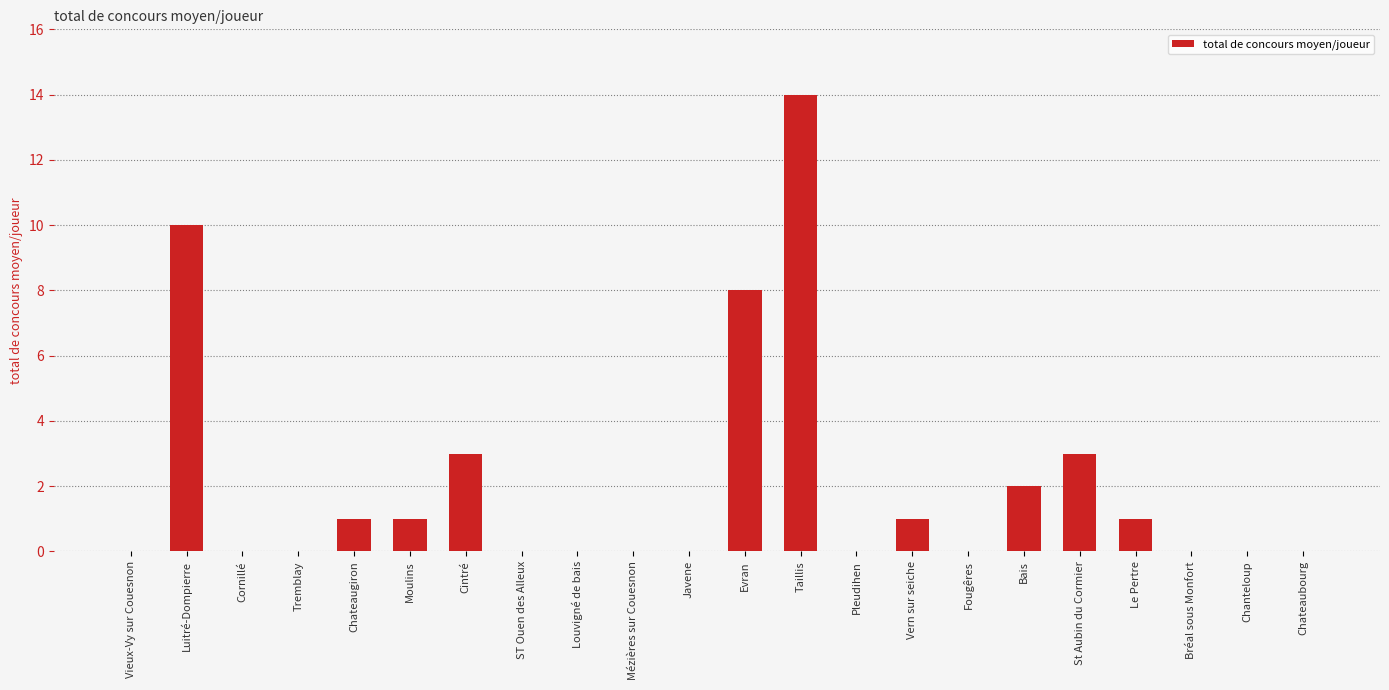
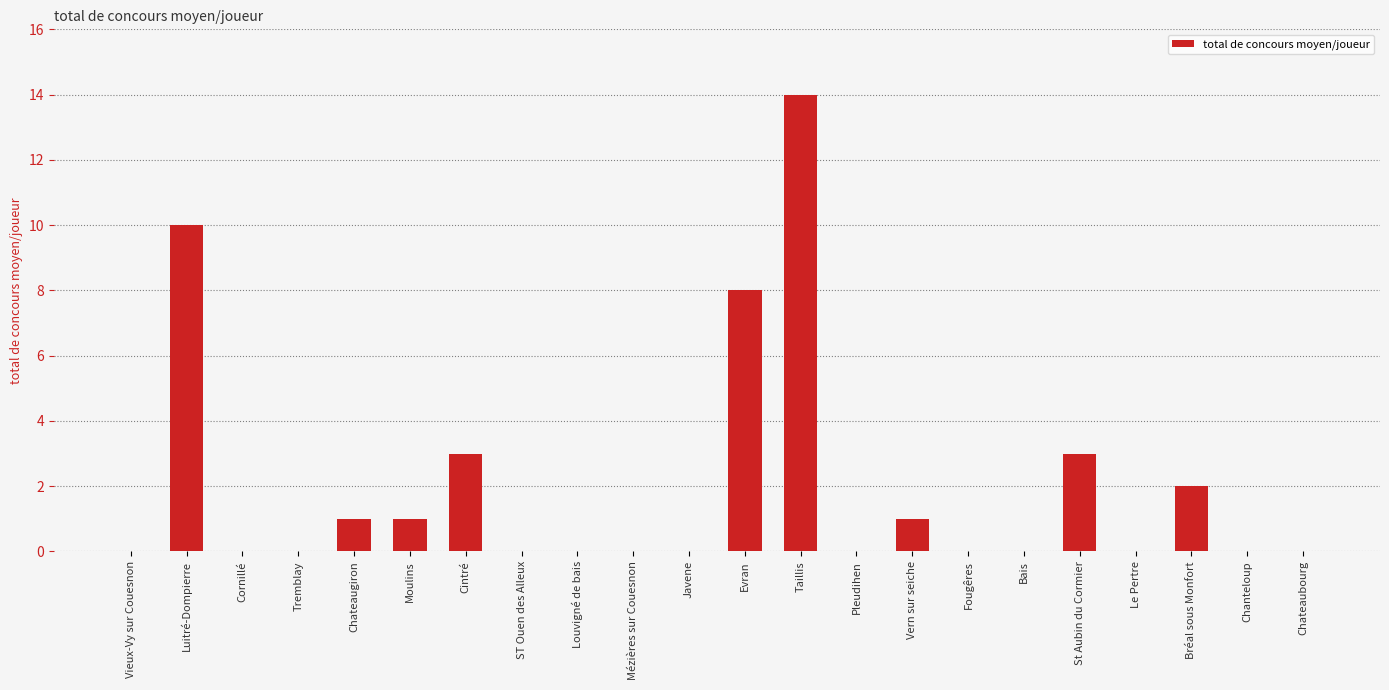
  {
    "Vieux-Vy sur Couesnon": 0,
    "Luitré-Dompierre": 10,
    "Cornillé": 0,
    "Tremblay": 0,
    "Chateaugiron": 1,
    "Moulins": 1,
    "Cintré": 3,
    "ST Ouen des Alleux": 0,
    "Louvigné de bais": 0,
    "Mézières sur Couesnon": 0,
    "Javene": 0,
    "Evran": 8,
    "Taillis": 14,
    "Pleudihen": 0,
    "Vern sur seiche": 1,
    "Fougêres": 0,
-   "Bais": 2,
+   "Bais": 0,
    "St Aubin du Cormier": 3,
-   "Le Pertre": 1,
-   "Bréal sous Monfort": 0,
+   "Le Pertre": 0,
+   "Bréal sous Monfort": 2,
    "Chanteloup": 0,
    "Chateaubourg": 0
  }
